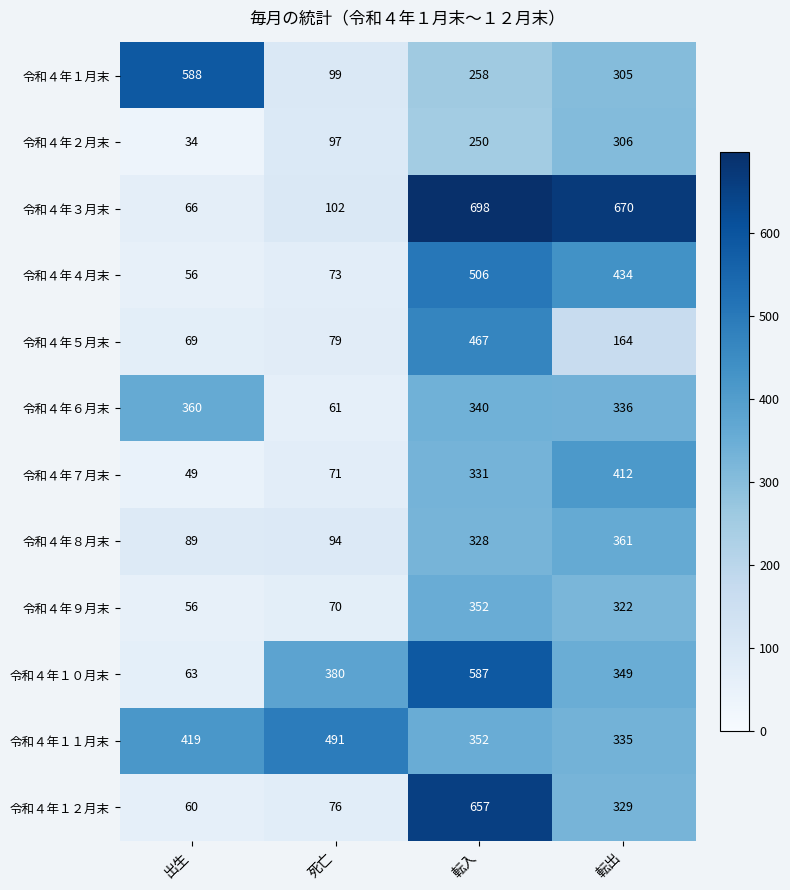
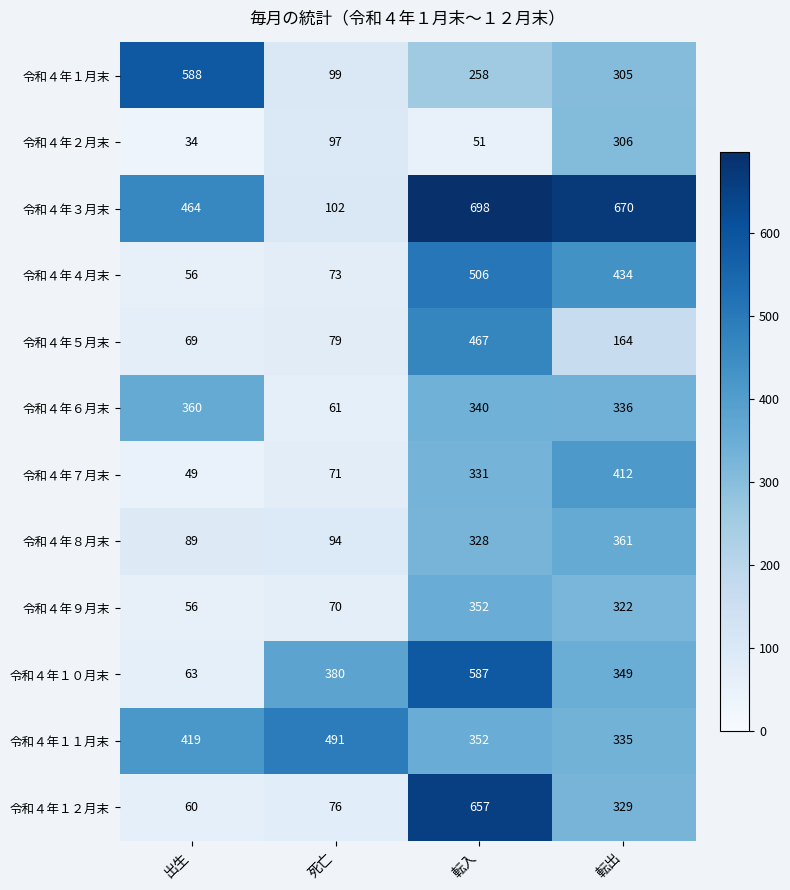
  {
    "令和４年１月末": {
      "出生": 588,
      "死亡": 99,
      "転入": 258,
      "転出": 305
    },
    "令和４年２月末": {
      "出生": 34,
      "死亡": 97,
-     "転入": 250,
+     "転入": 51,
      "転出": 306
    },
    "令和４年３月末": {
-     "出生": 66,
+     "出生": 464,
      "死亡": 102,
      "転入": 698,
      "転出": 670
    },
    "令和４年４月末": {
      "出生": 56,
      "死亡": 73,
      "転入": 506,
      "転出": 434
    },
    "令和４年５月末": {
      "出生": 69,
      "死亡": 79,
      "転入": 467,
      "転出": 164
    },
    "令和４年６月末": {
      "出生": 360,
      "死亡": 61,
      "転入": 340,
      "転出": 336
    },
    "令和４年７月末": {
      "出生": 49,
      "死亡": 71,
      "転入": 331,
      "転出": 412
    },
    "令和４年８月末": {
      "出生": 89,
      "死亡": 94,
      "転入": 328,
      "転出": 361
    },
    "令和４年９月末": {
      "出生": 56,
      "死亡": 70,
      "転入": 352,
      "転出": 322
    },
    "令和４年１０月末": {
      "出生": 63,
      "死亡": 380,
      "転入": 587,
      "転出": 349
    },
    "令和４年１１月末": {
      "出生": 419,
      "死亡": 491,
      "転入": 352,
      "転出": 335
    },
    "令和４年１２月末": {
      "出生": 60,
      "死亡": 76,
      "転入": 657,
      "転出": 329
    }
  }
